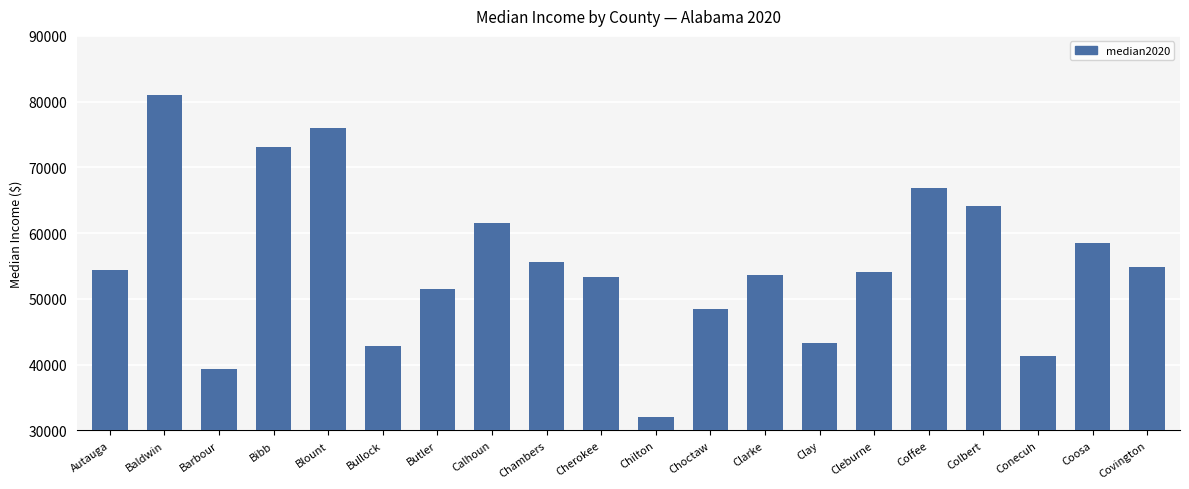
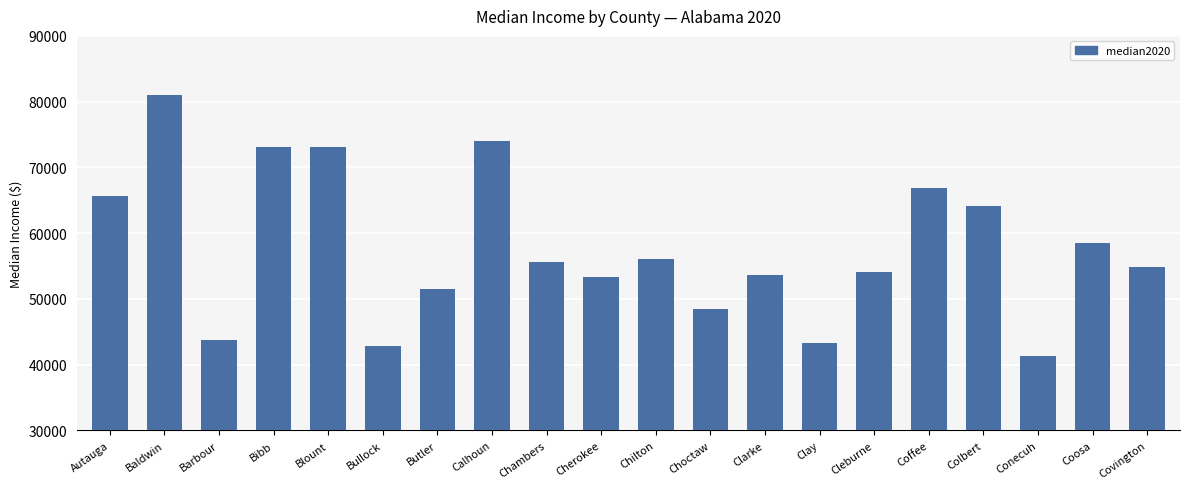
  {
-   "Autauga": 54000,
+   "Autauga": 66000,
    "Baldwin": 81000,
-   "Barbour": 39000,
+   "Barbour": 44000,
    "Bibb": 73000,
-   "Blount": 76000,
+   "Blount": 73000,
    "Bullock": 43000,
    "Butler": 51000,
-   "Calhoun": 62000,
+   "Calhoun": 74000,
    "Chambers": 56000,
    "Cherokee": 53000,
-   "Chilton": 32000,
+   "Chilton": 56000,
    "Choctaw": 49000,
    "Clarke": 54000,
    "Clay": 43000,
    "Cleburne": 54000,
    "Coffee": 67000,
    "Colbert": 64000,
    "Conecuh": 41000,
    "Coosa": 58000,
    "Covington": 55000
  }
